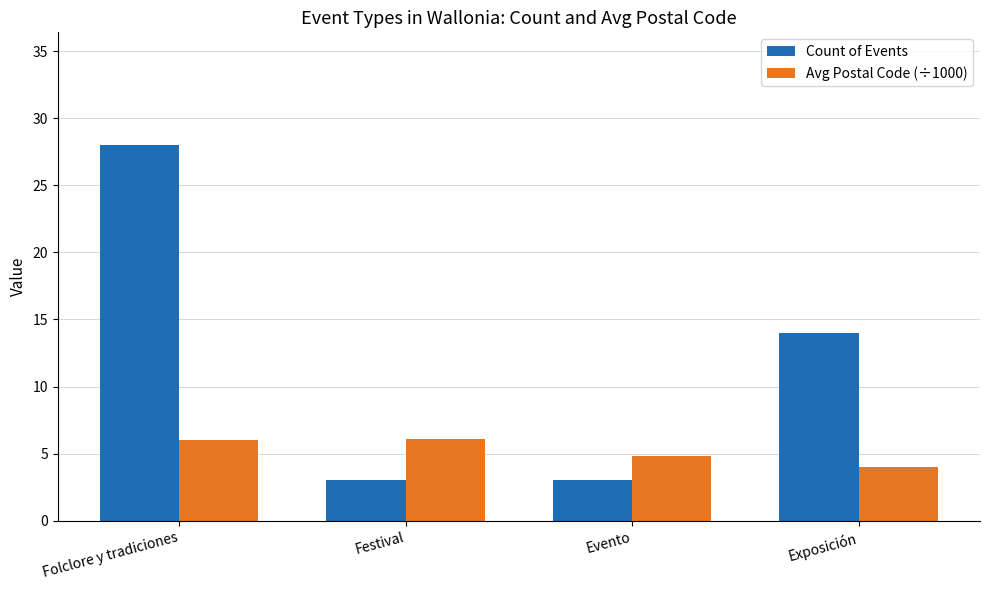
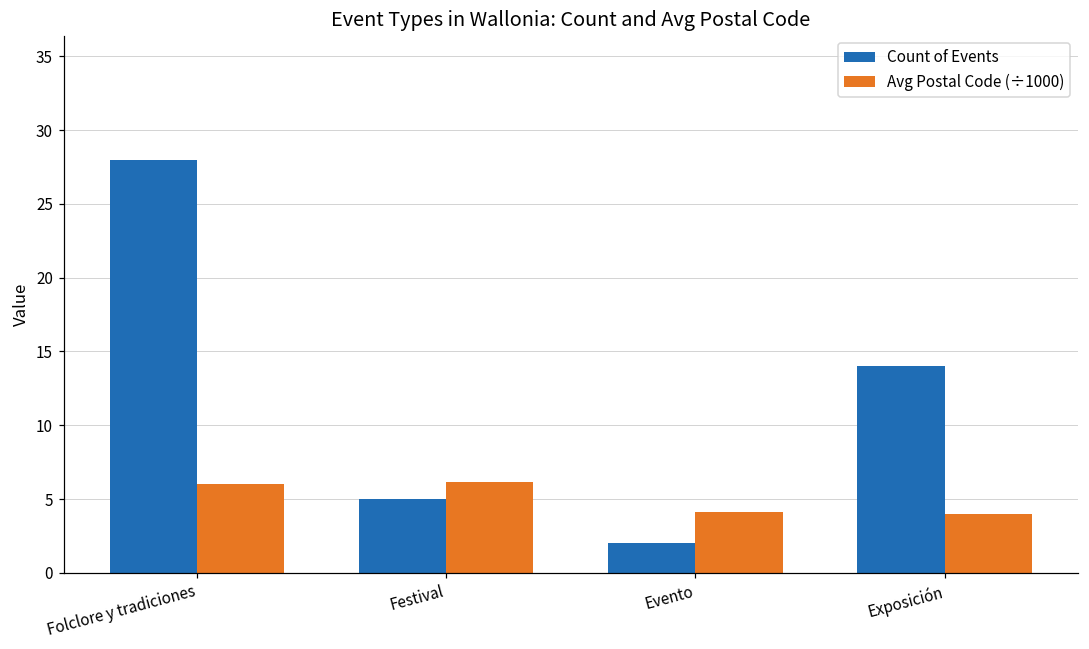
  {
    "Count of Events": {
      "Folclore y tradiciones": 28,
-     "Festival": 3,
-     "Evento": 3,
+     "Festival": 5,
+     "Evento": 2,
      "Exposición": 14
    },
    "Avg Postal Code (÷1000)": {
      "Folclore y tradiciones": 6.0,
      "Festival": 6.1,
-     "Evento": 4.8,
+     "Evento": 4.1,
      "Exposición": 4.0
    }
  }
